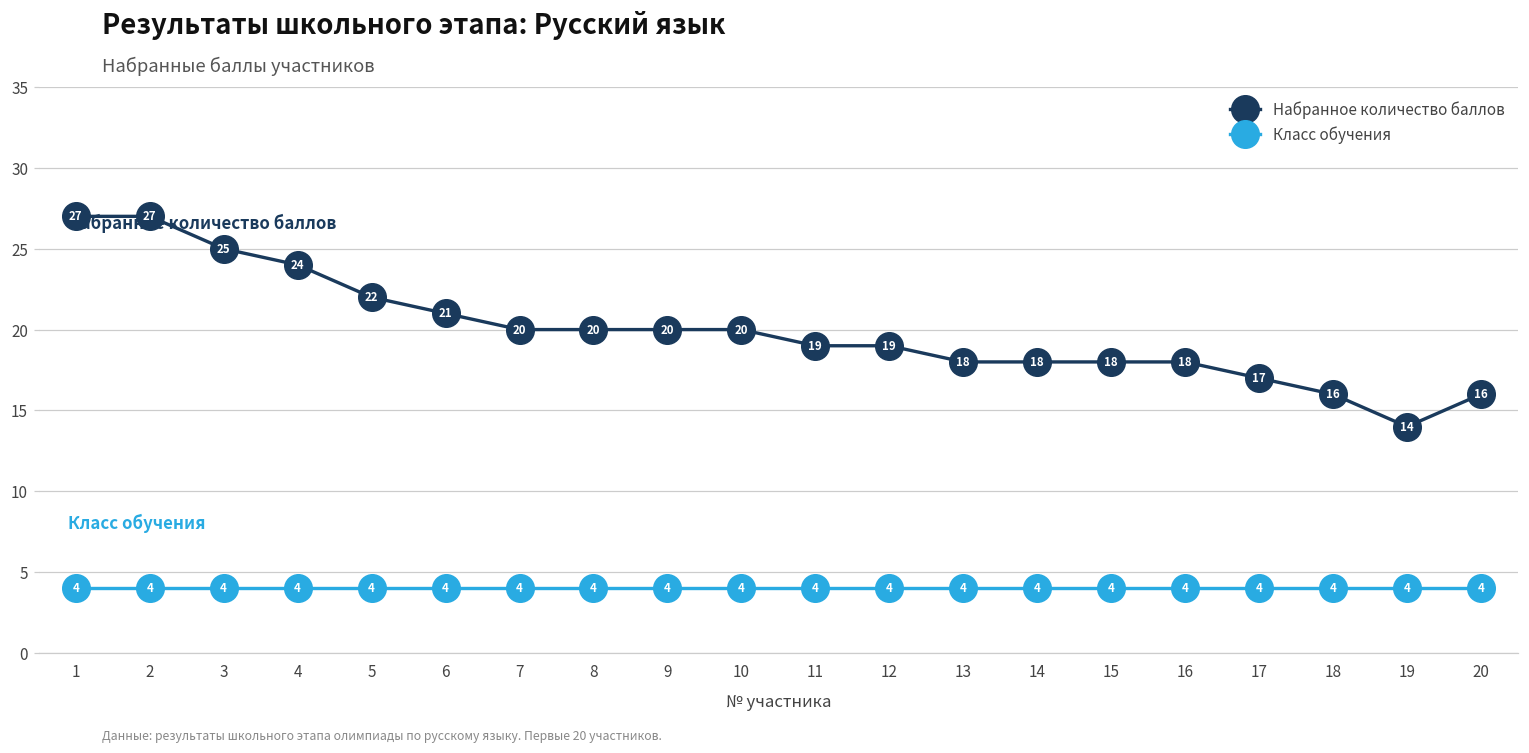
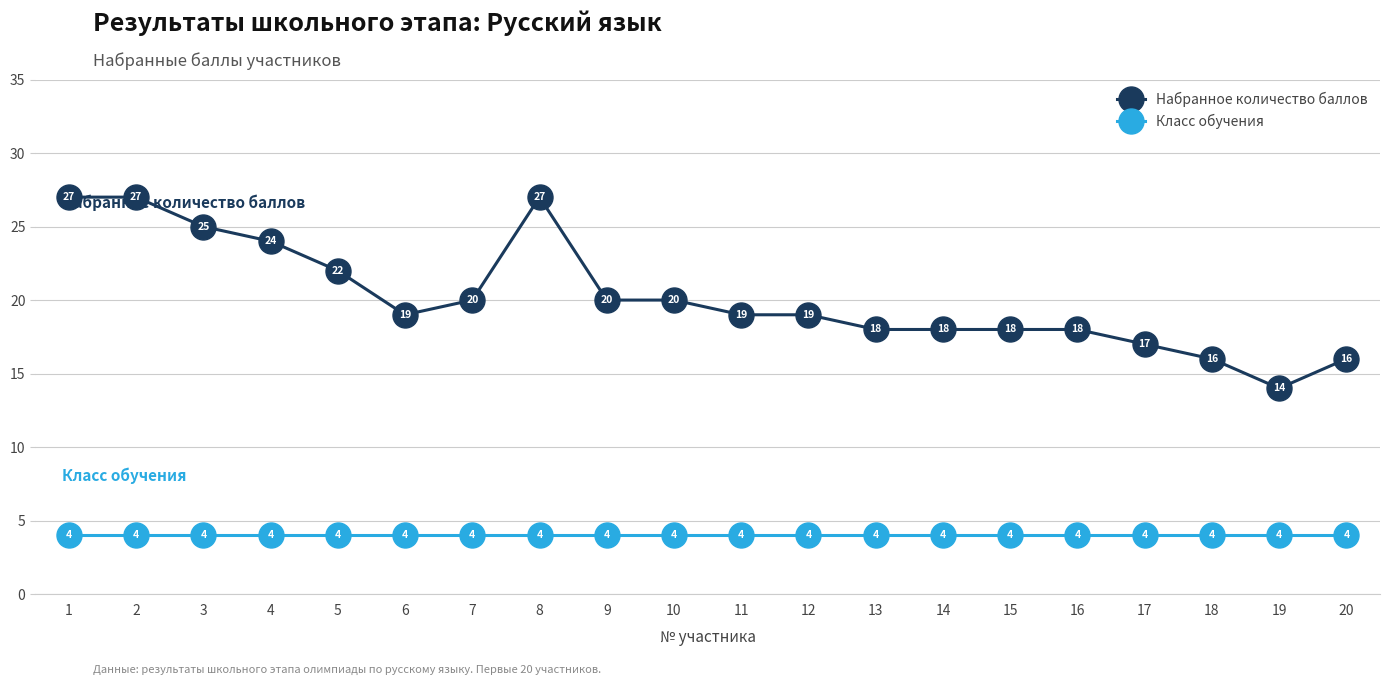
  {
    "Набранное количество баллов": {
      "3": 25,
      "4": 24,
      "5": 22,
-     "6": 21,
+     "6": 19,
      "7": 20,
-     "8": 20,
+     "8": 27,
      "9": 20,
      "10": 20,
      "11": 19,
      "12": 19,
      "13": 18,
      "14": 18,
      "15": 18,
      "16": 18,
      "17": 17,
      "18": 16,
      "19": 14,
      "20": 16
    },
    "Класс обучения": {
      "1": 4,
      "2": 4,
      "3": 4,
      "4": 4,
      "5": 4,
      "6": 4,
      "7": 4,
      "8": 4,
      "9": 4,
      "10": 4,
      "11": 4,
      "12": 4,
      "13": 4,
      "14": 4,
      "15": 4,
      "16": 4,
      "17": 4,
      "18": 4,
      "19": 4,
      "20": 4
    }
  }
